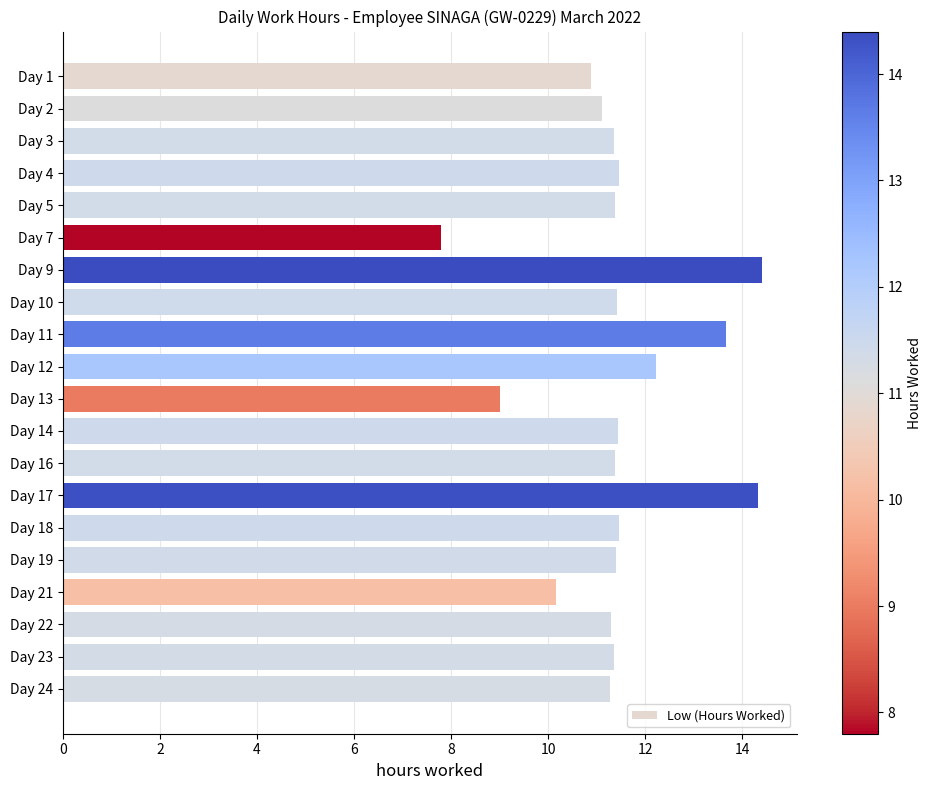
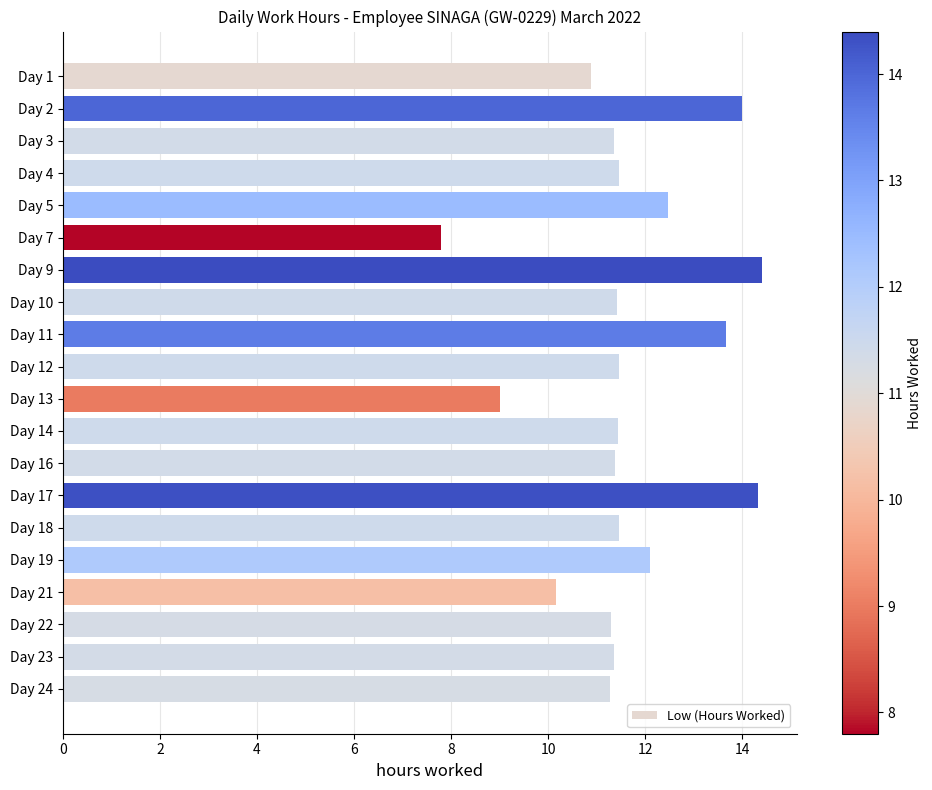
  {
    "Day 1": 10.9,
-   "Day 2": 11.1,
+   "Day 2": 14.0,
    "Day 3": 11.4,
    "Day 4": 11.5,
-   "Day 5": 11.4,
+   "Day 5": 12.5,
    "Day 7": 7.8,
    "Day 9": 14.4,
    "Day 10": 11.4,
    "Day 11": 13.7,
-   "Day 12": 12.2,
+   "Day 12": 11.5,
    "Day 13": 9.0,
    "Day 14": 11.4,
    "Day 16": 11.4,
    "Day 17": 14.3,
    "Day 18": 11.5,
-   "Day 19": 11.4,
+   "Day 19": 12.1,
    "Day 21": 10.2,
    "Day 22": 11.3,
    "Day 23": 11.4,
    "Day 24": 11.3
  }
